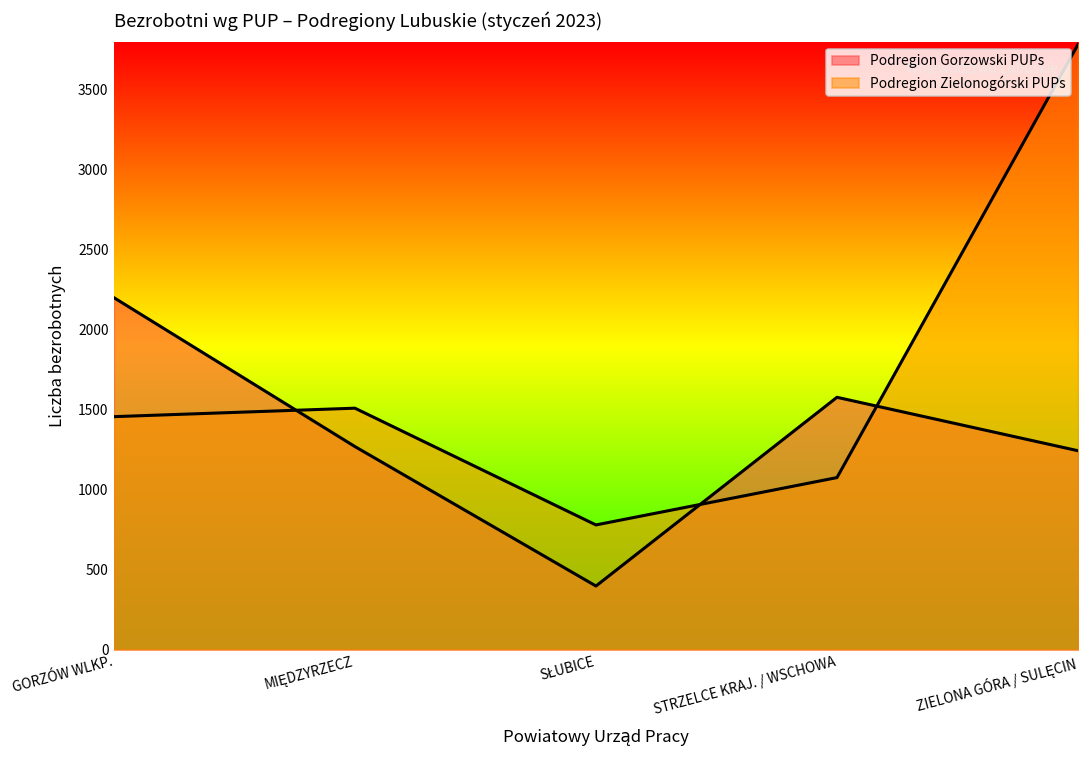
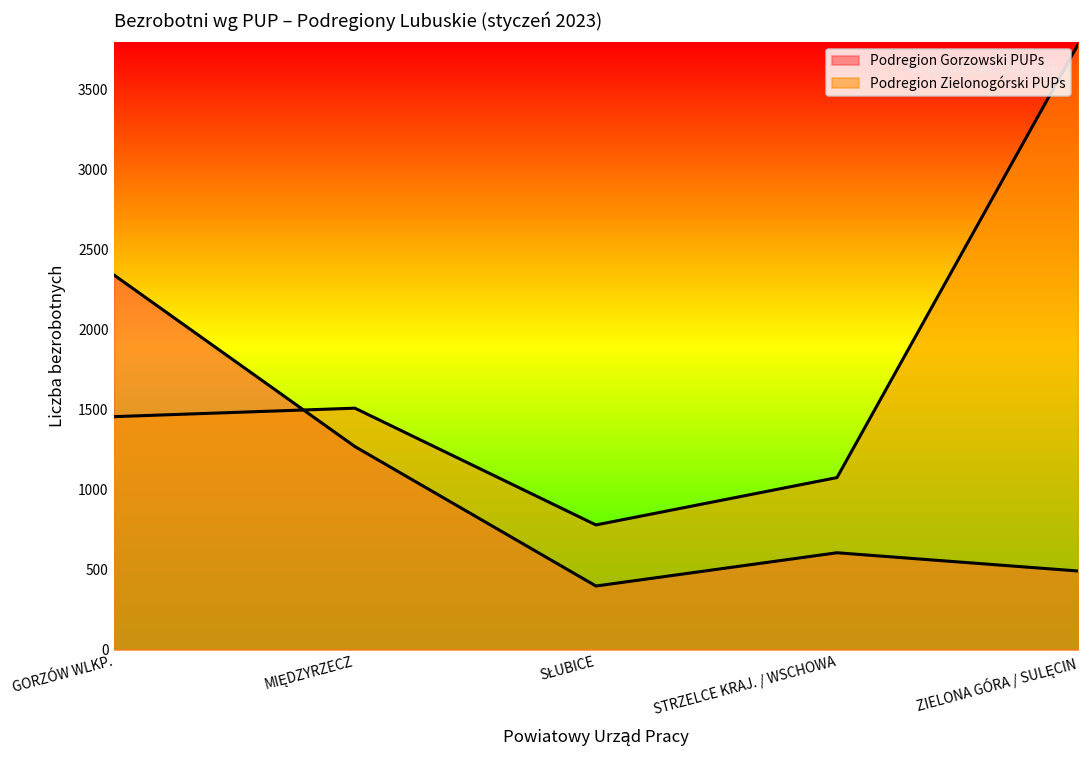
  {
    "Podregion Gorzowski PUPs": {
-     "GORZÓW WLKP.": 2200,
+     "GORZÓW WLKP.": 2340,
      "MIĘDZYRZECZ": 1270,
      "SŁUBICE": 400,
-     "STRZELCE KRAJ. / WSCHOWA": 1580,
-     "ZIELONA GÓRA / SULĘCIN": 1240
+     "STRZELCE KRAJ. / WSCHOWA": 610,
+     "ZIELONA GÓRA / SULĘCIN": 490
    },
    "Podregion Zielonogórski PUPs": {
      "GORZÓW WLKP.": 1460,
      "MIĘDZYRZECZ": 1510,
      "SŁUBICE": 780,
      "STRZELCE KRAJ. / WSCHOWA": 1080,
      "ZIELONA GÓRA / SULĘCIN": 3780
    }
  }
